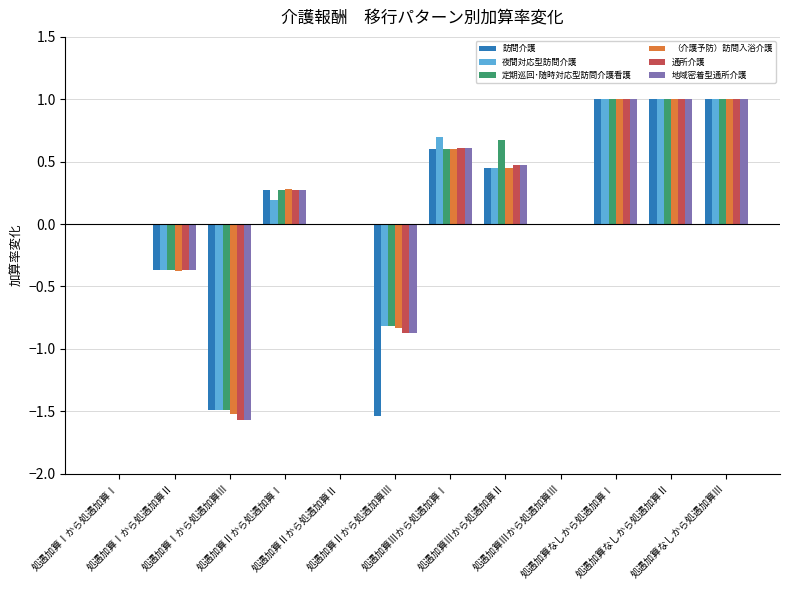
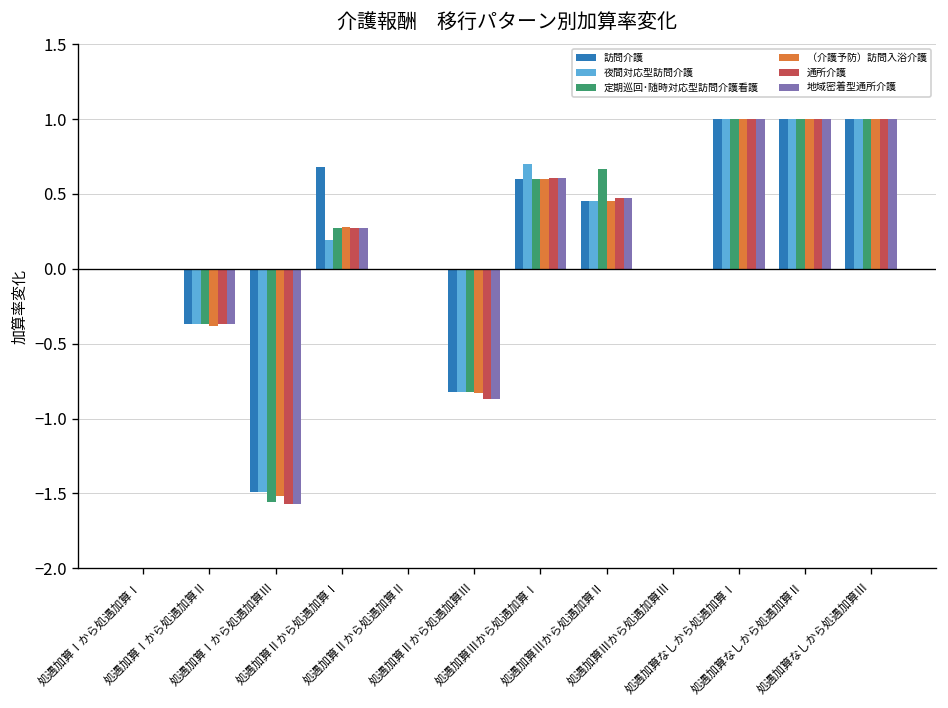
  {
    "訪問介護": {
      "処遇加算Ⅰから処遇加算Ⅰ": 0.00,
      "処遇加算Ⅰから処遇加算Ⅱ": -0.37,
      "処遇加算Ⅰから処遇加算Ⅲ": -1.49,
-     "処遇加算Ⅱから処遇加算Ⅰ": 0.27,
+     "処遇加算Ⅱから処遇加算Ⅰ": 0.68,
      "処遇加算Ⅱから処遇加算Ⅱ": 0.00,
-     "処遇加算Ⅱから処遇加算Ⅲ": -1.54,
+     "処遇加算Ⅱから処遇加算Ⅲ": -0.82,
      "処遇加算Ⅲから処遇加算Ⅰ": 0.60,
      "処遇加算Ⅲから処遇加算Ⅱ": 0.45,
      "処遇加算Ⅲから処遇加算Ⅲ": 0.00,
      "処遇加算なしから処遇加算Ⅰ": 1.00,
      "処遇加算なしから処遇加算Ⅱ": 1.00,
      "処遇加算なしから処遇加算Ⅲ": 1.00
    },
    "夜間対応型訪問介護": {
      "処遇加算Ⅰから処遇加算Ⅰ": 0.00,
      "処遇加算Ⅰから処遇加算Ⅱ": -0.37,
      "処遇加算Ⅰから処遇加算Ⅲ": -1.49,
      "処遇加算Ⅱから処遇加算Ⅰ": 0.19,
      "処遇加算Ⅱから処遇加算Ⅱ": 0.00,
      "処遇加算Ⅱから処遇加算Ⅲ": -0.82,
      "処遇加算Ⅲから処遇加算Ⅰ": 0.70,
      "処遇加算Ⅲから処遇加算Ⅱ": 0.45,
      "処遇加算Ⅲから処遇加算Ⅲ": 0.00,
      "処遇加算なしから処遇加算Ⅰ": 1.00,
      "処遇加算なしから処遇加算Ⅱ": 1.00,
      "処遇加算なしから処遇加算Ⅲ": 1.00
    },
    "定期巡回･随時対応型訪問介護看護": {
      "処遇加算Ⅰから処遇加算Ⅰ": 0.00,
      "処遇加算Ⅰから処遇加算Ⅱ": -0.37,
-     "処遇加算Ⅰから処遇加算Ⅲ": -1.49,
+     "処遇加算Ⅰから処遇加算Ⅲ": -1.56,
      "処遇加算Ⅱから処遇加算Ⅰ": 0.27,
      "処遇加算Ⅱから処遇加算Ⅱ": 0.00,
      "処遇加算Ⅱから処遇加算Ⅲ": -0.82,
      "処遇加算Ⅲから処遇加算Ⅰ": 0.60,
      "処遇加算Ⅲから処遇加算Ⅱ": 0.67,
      "処遇加算Ⅲから処遇加算Ⅲ": 0.00,
      "処遇加算なしから処遇加算Ⅰ": 1.00,
      "処遇加算なしから処遇加算Ⅱ": 1.00,
      "処遇加算なしから処遇加算Ⅲ": 1.00
    },
    "地域密着型通所介護": {
      "処遇加算Ⅰから処遇加算Ⅰ": 0.00,
      "処遇加算Ⅰから処遇加算Ⅱ": -0.37,
      "処遇加算Ⅰから処遇加算Ⅲ": -1.57,
      "処遇加算Ⅱから処遇加算Ⅰ": 0.27,
      "処遇加算Ⅱから処遇加算Ⅱ": 0.00,
      "処遇加算Ⅱから処遇加算Ⅲ": -0.87,
      "処遇加算Ⅲから処遇加算Ⅰ": 0.61,
      "処遇加算Ⅲから処遇加算Ⅱ": 0.47,
      "処遇加算Ⅲから処遇加算Ⅲ": 0.00,
      "処遇加算なしから処遇加算Ⅰ": 1.00,
      "処遇加算なしから処遇加算Ⅱ": 1.00,
      "処遇加算なしから処遇加算Ⅲ": 1.00
    }
  }
